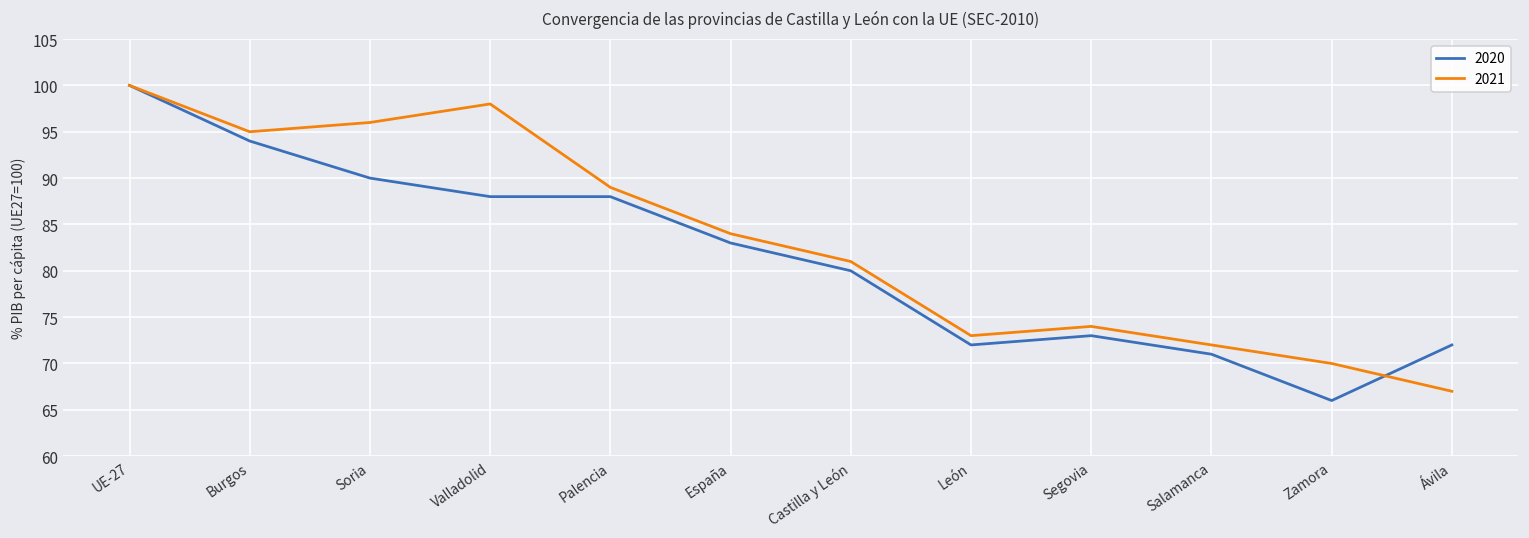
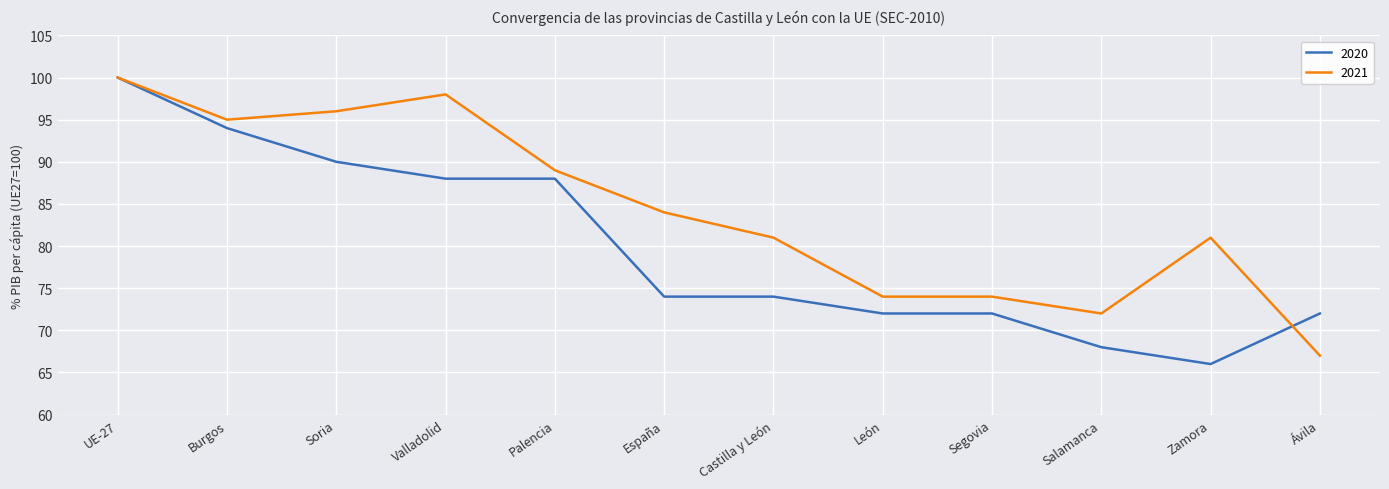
  {
    "2020": {
      "Burgos": 94,
      "Soria": 90,
      "Valladolid": 88,
      "Palencia": 88,
-     "España": 83,
-     "Castilla y León": 80,
+     "España": 74,
+     "Castilla y León": 74,
      "León": 72,
-     "Segovia": 73,
-     "Salamanca": 71,
+     "Segovia": 72,
+     "Salamanca": 68,
      "Zamora": 66,
      "Ávila": 72
    },
    "2021": {
      "Burgos": 95,
      "Soria": 96,
      "Valladolid": 98,
      "Palencia": 89,
      "España": 84,
      "Castilla y León": 81,
-     "León": 73,
+     "León": 74,
      "Segovia": 74,
      "Salamanca": 72,
-     "Zamora": 70,
+     "Zamora": 81,
      "Ávila": 67
    }
  }
